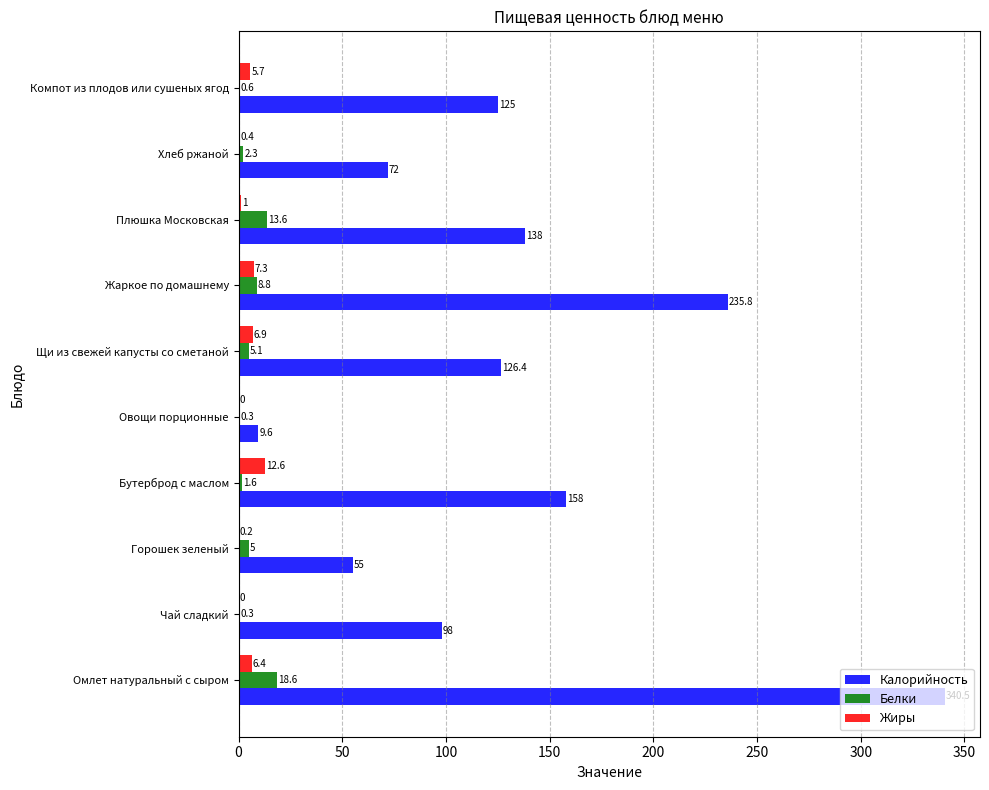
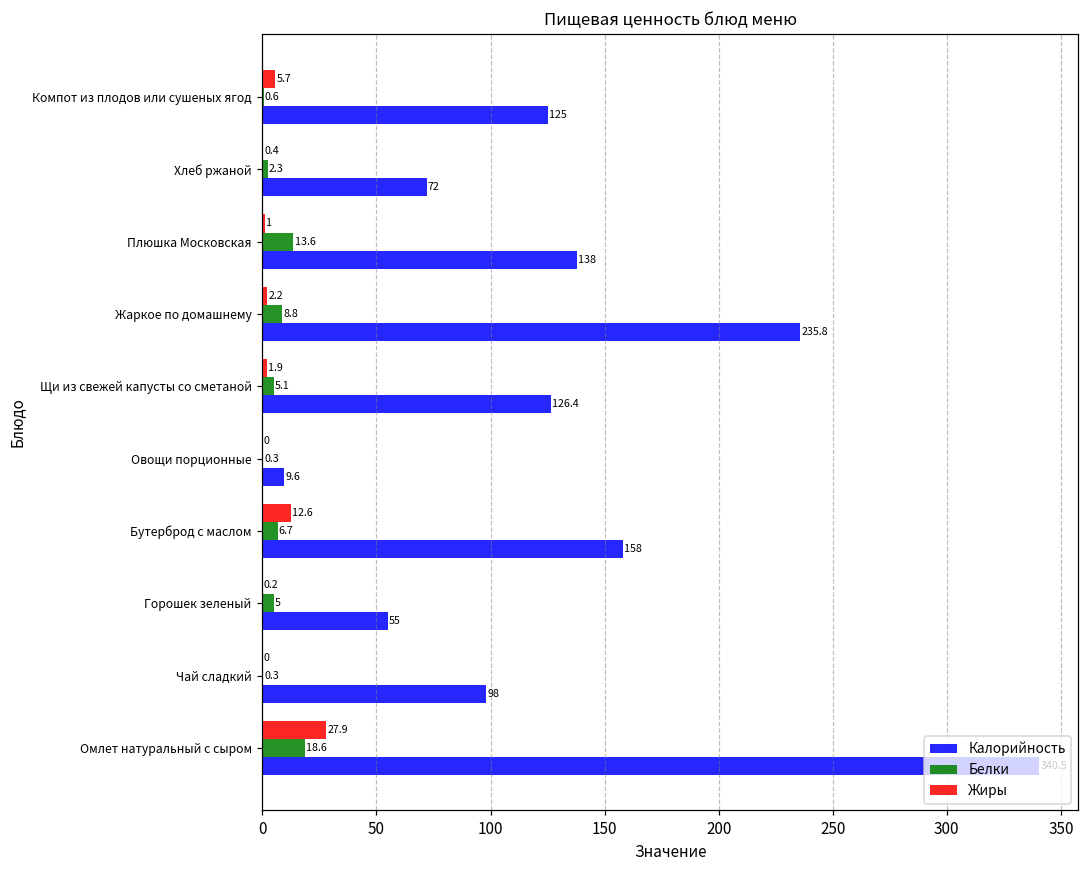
  {
    "Калорийность": {
      "Компот из плодов или сушеных ягод": 125,
      "Хлеб ржаной": 72,
      "Плюшка Московская": 138,
      "Жаркое по домашнему": 235.8,
      "Щи из свежей капусты со сметаной": 126.4,
      "Овощи порционные": 9.6,
      "Бутерброд с маслом": 158,
      "Горошек зеленый": 55,
      "Чай сладкий": 98
    },
    "Белки": {
      "Компот из плодов или сушеных ягод": 0.6,
      "Хлеб ржаной": 2.3,
      "Плюшка Московская": 13.6,
      "Жаркое по домашнему": 8.8,
      "Щи из свежей капусты со сметаной": 5.1,
      "Овощи порционные": 0.3,
-     "Бутерброд с маслом": 1.6,
+     "Бутерброд с маслом": 6.7,
      "Горошек зеленый": 5,
      "Чай сладкий": 0.3,
      "Омлет натуральный с сыром": 18.6
    },
    "Жиры": {
      "Компот из плодов или сушеных ягод": 5.7,
      "Хлеб ржаной": 0.4,
      "Плюшка Московская": 1,
-     "Жаркое по домашнему": 7.3,
-     "Щи из свежей капусты со сметаной": 6.9,
+     "Жаркое по домашнему": 2.2,
+     "Щи из свежей капусты со сметаной": 1.9,
      "Овощи порционные": 0,
      "Бутерброд с маслом": 12.6,
      "Горошек зеленый": 0.2,
      "Чай сладкий": 0,
-     "Омлет натуральный с сыром": 6.4
+     "Омлет натуральный с сыром": 27.9
    }
  }
